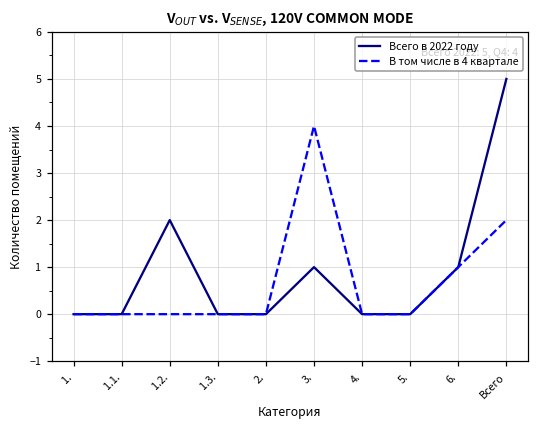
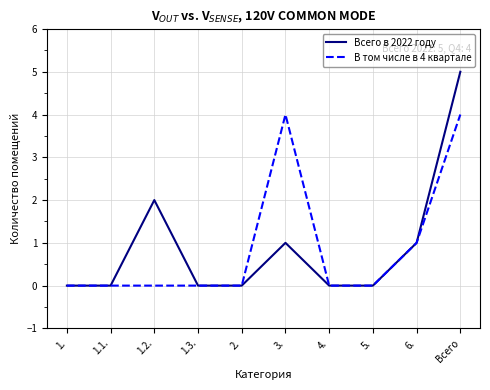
  {
    "Всего в 2022 году": {
      "1.2.": 2,
      "3.": 1
    },
    "В том числе в 4 квартале": {
      "1.2.": 0,
      "3.": 4,
-     "Всего": 2
+     "Всего": 4
    }
  }
